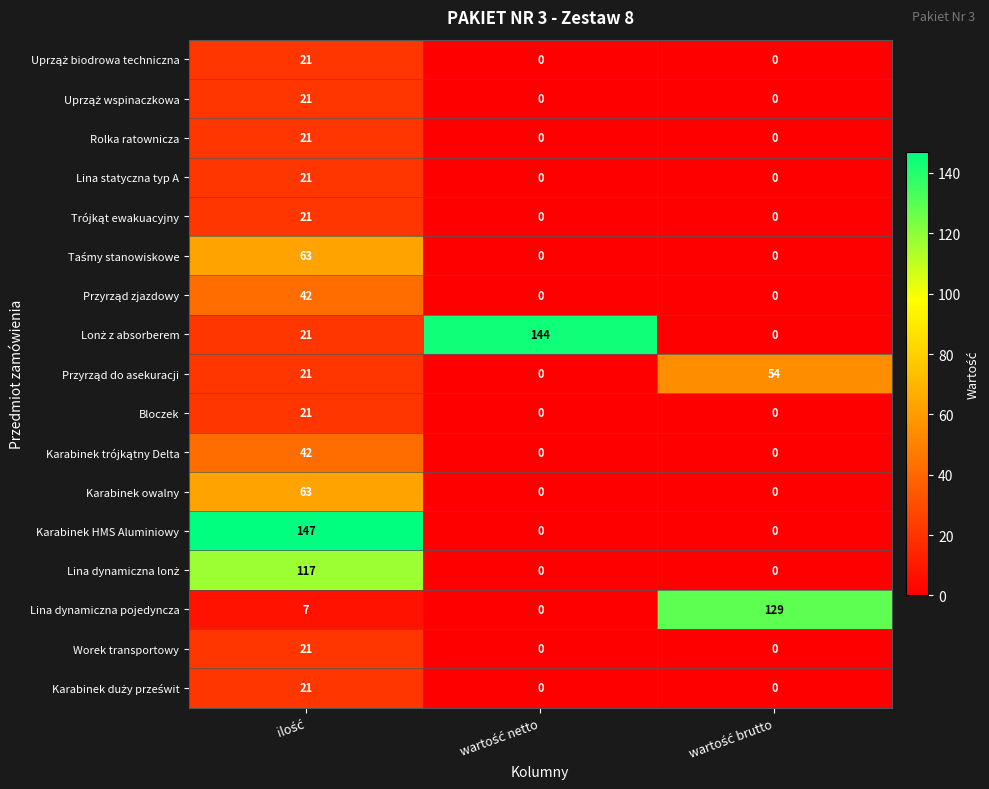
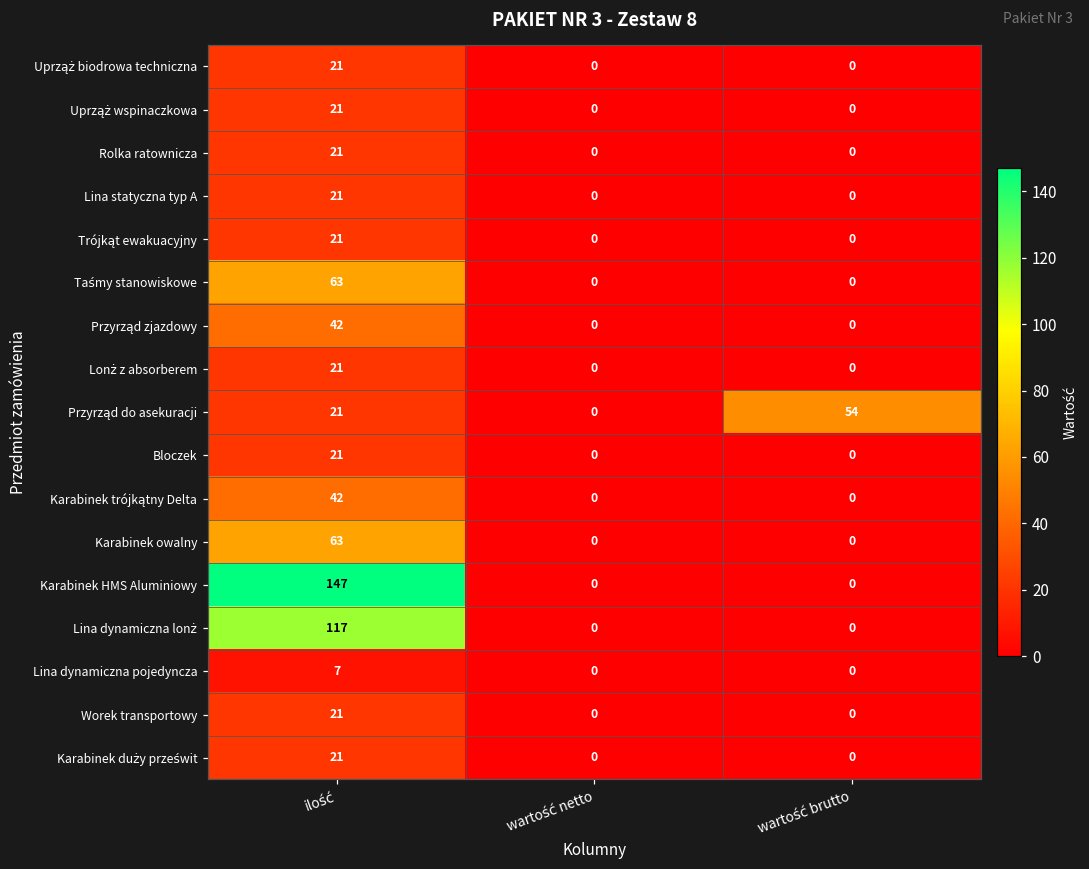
  {
    "Uprząż biodrowa techniczna": {
      "ilość": 21,
      "wartość netto": 0,
      "wartość brutto": 0
    },
    "Uprząż wspinaczkowa": {
      "ilość": 21,
      "wartość netto": 0,
      "wartość brutto": 0
    },
    "Rolka ratownicza": {
      "ilość": 21,
      "wartość netto": 0,
      "wartość brutto": 0
    },
    "Lina statyczna typ A": {
      "ilość": 21,
      "wartość netto": 0,
      "wartość brutto": 0
    },
    "Trójkąt ewakuacyjny": {
      "ilość": 21,
      "wartość netto": 0,
      "wartość brutto": 0
    },
    "Taśmy stanowiskowe": {
      "ilość": 63,
      "wartość netto": 0,
      "wartość brutto": 0
    },
    "Przyrząd zjazdowy": {
      "ilość": 42,
      "wartość netto": 0,
      "wartość brutto": 0
    },
    "Lonż z absorberem": {
      "ilość": 21,
-     "wartość netto": 144,
+     "wartość netto": 0,
      "wartość brutto": 0
    },
    "Przyrząd do asekuracji": {
      "ilość": 21,
      "wartość netto": 0,
      "wartość brutto": 54
    },
    "Bloczek": {
      "ilość": 21,
      "wartość netto": 0,
      "wartość brutto": 0
    },
    "Karabinek trójkątny Delta": {
      "ilość": 42,
      "wartość netto": 0,
      "wartość brutto": 0
    },
    "Karabinek owalny": {
      "ilość": 63,
      "wartość netto": 0,
      "wartość brutto": 0
    },
    "Karabinek HMS Aluminiowy": {
      "ilość": 147,
      "wartość netto": 0,
      "wartość brutto": 0
    },
    "Lina dynamiczna lonż": {
      "ilość": 117,
      "wartość netto": 0,
      "wartość brutto": 0
    },
    "Lina dynamiczna pojedyncza": {
      "ilość": 7,
      "wartość netto": 0,
-     "wartość brutto": 129
+     "wartość brutto": 0
    },
    "Worek transportowy": {
      "ilość": 21,
      "wartość netto": 0,
      "wartość brutto": 0
    },
    "Karabinek duży prześwit": {
      "ilość": 21,
      "wartość netto": 0,
      "wartość brutto": 0
    }
  }
